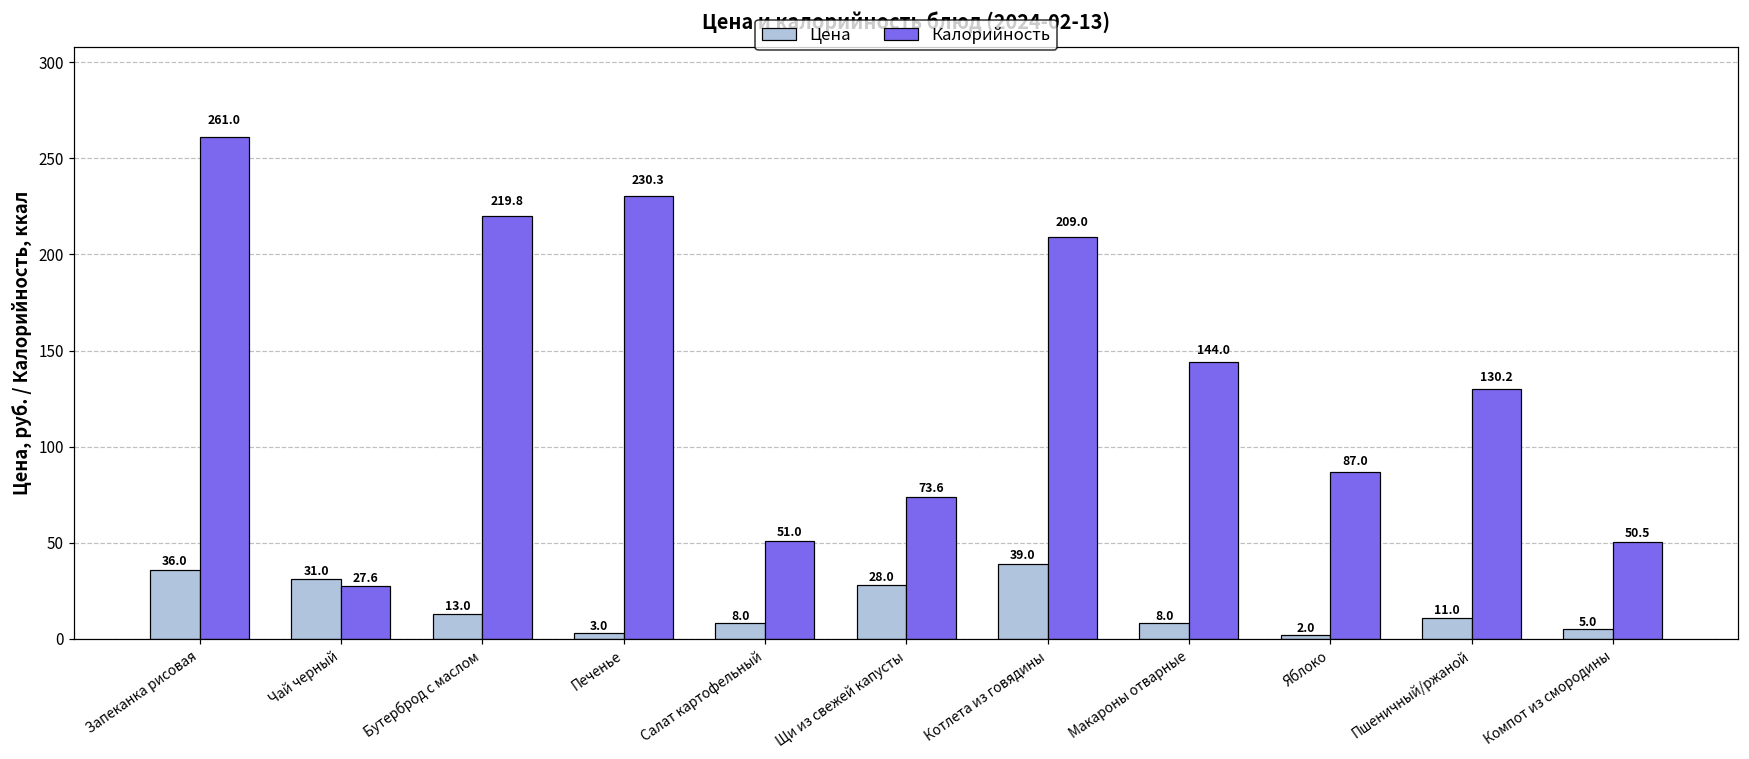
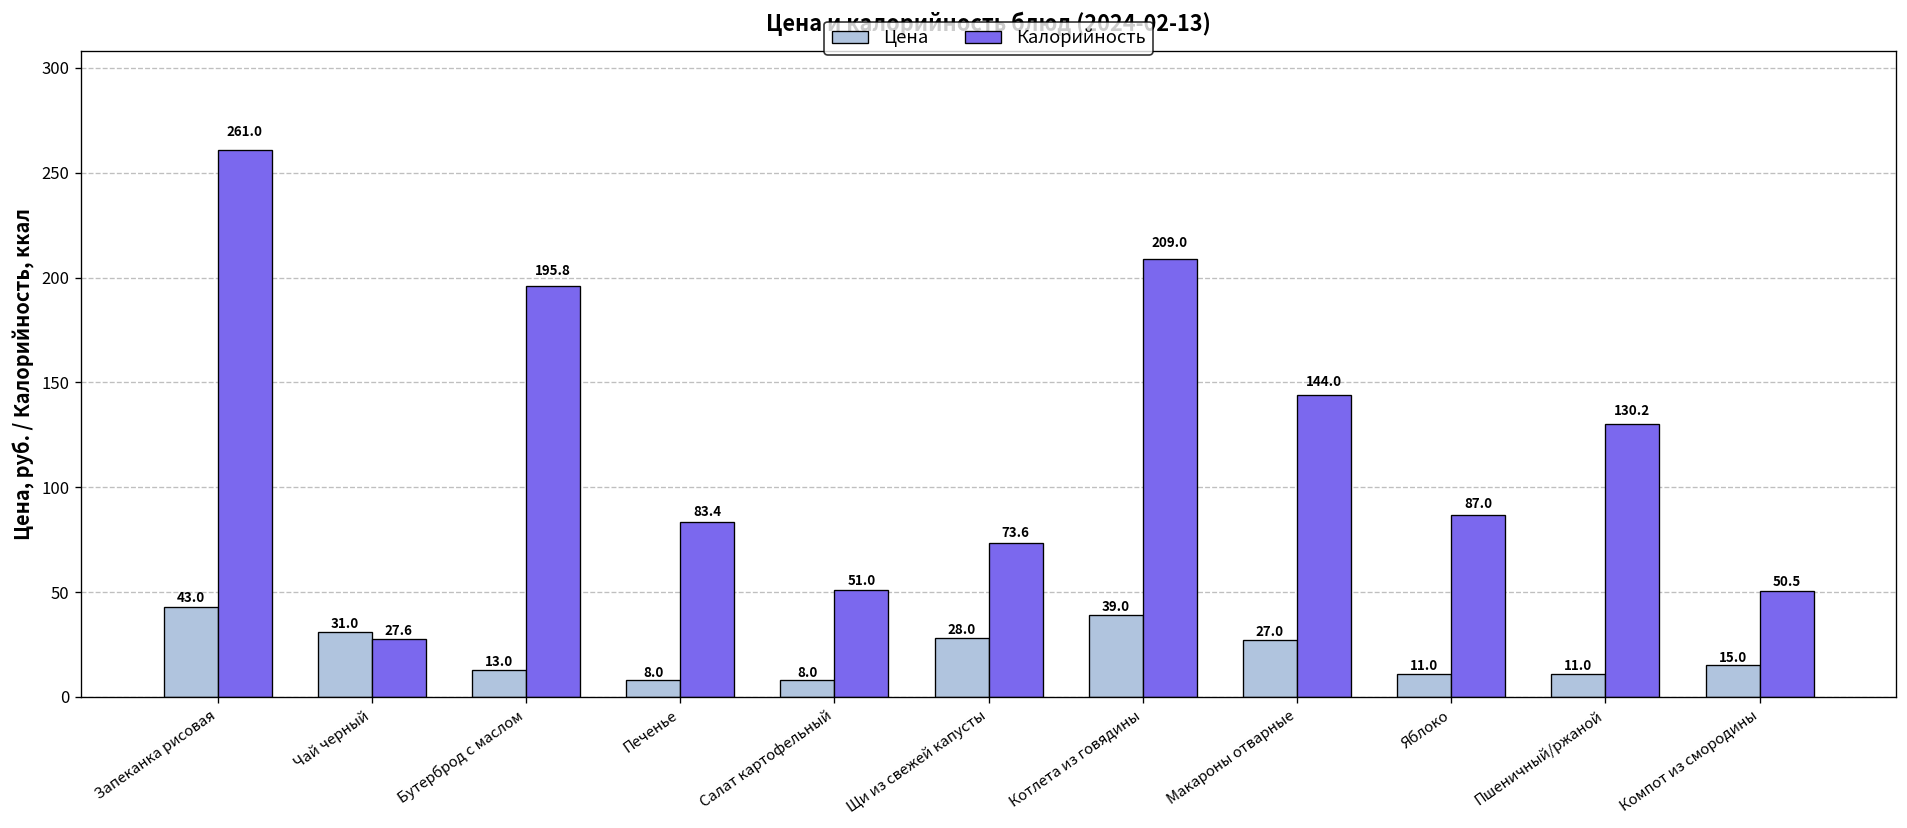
  {
    "Цена": {
-     "Запеканка рисовая": 36.0,
+     "Запеканка рисовая": 43.0,
      "Чай черный": 31.0,
      "Бутерброд с маслом": 13.0,
-     "Печенье": 3.0,
+     "Печенье": 8.0,
      "Салат картофельный": 8.0,
      "Щи из свежей капусты": 28.0,
      "Котлета из говядины": 39.0,
-     "Макароны отварные": 8.0,
-     "Яблоко": 2.0,
+     "Макароны отварные": 27.0,
+     "Яблоко": 11.0,
      "Пшеничный/ржаной": 11.0,
-     "Компот из смородины": 5.0
+     "Компот из смородины": 15.0
    },
    "Калорийность": {
      "Запеканка рисовая": 261.0,
      "Чай черный": 27.6,
-     "Бутерброд с маслом": 219.8,
-     "Печенье": 230.3,
+     "Бутерброд с маслом": 195.8,
+     "Печенье": 83.4,
      "Салат картофельный": 51.0,
      "Щи из свежей капусты": 73.6,
      "Котлета из говядины": 209.0,
      "Макароны отварные": 144.0,
      "Яблоко": 87.0,
      "Пшеничный/ржаной": 130.2,
      "Компот из смородины": 50.5
    }
  }
